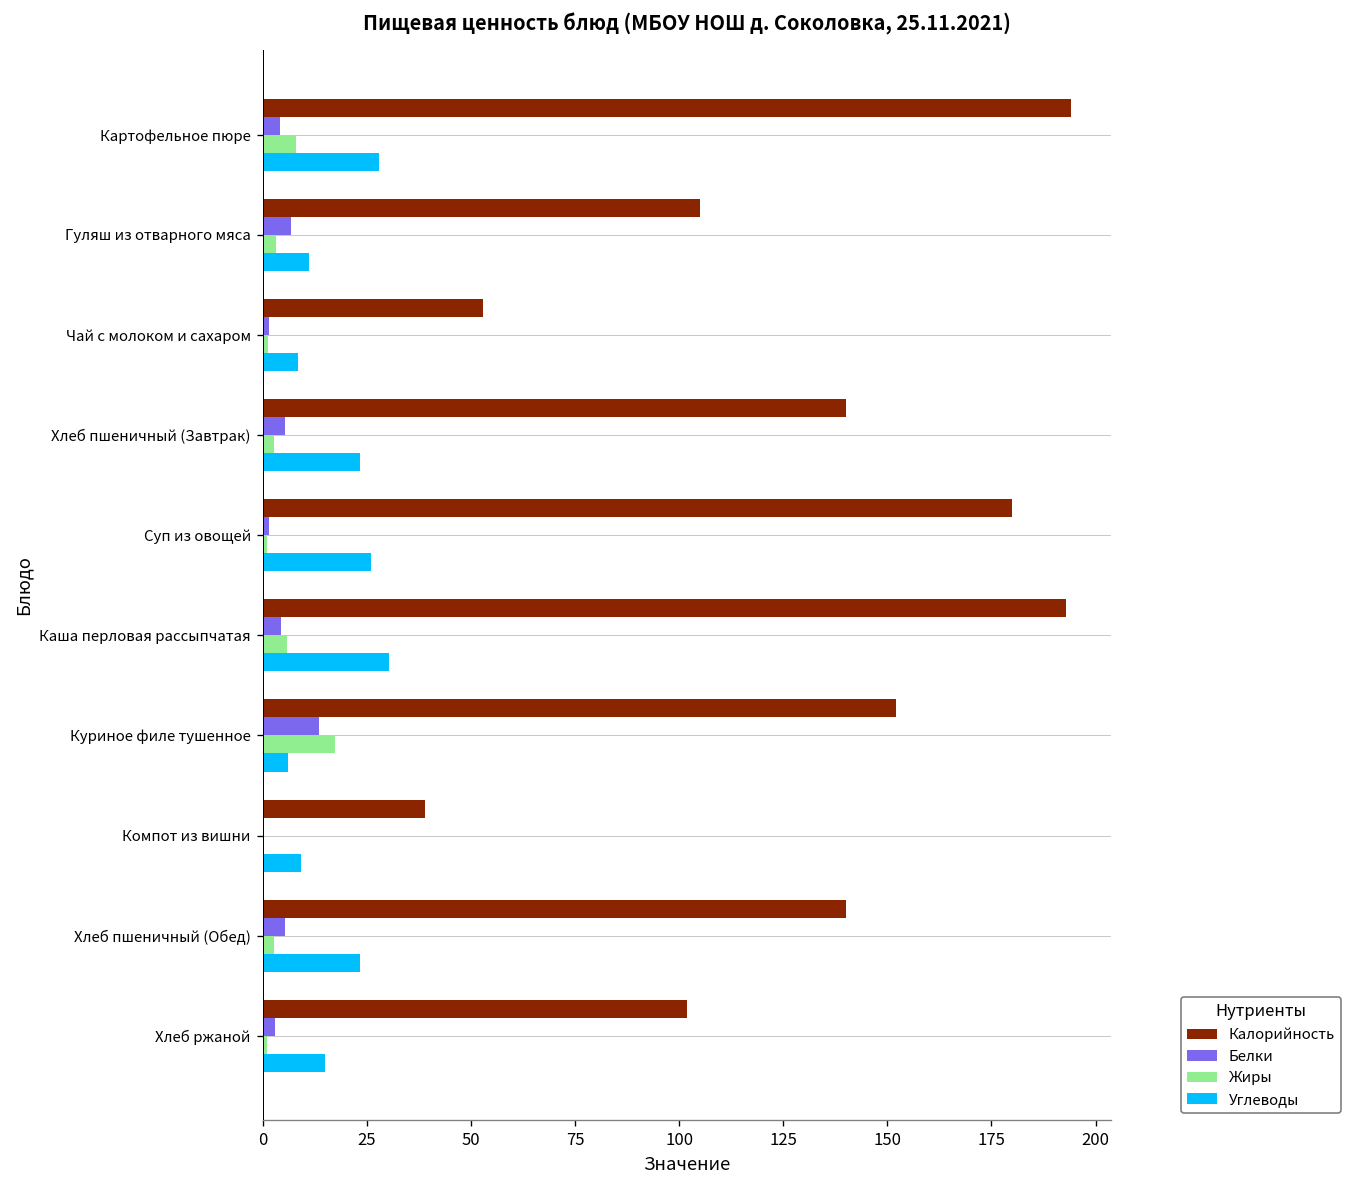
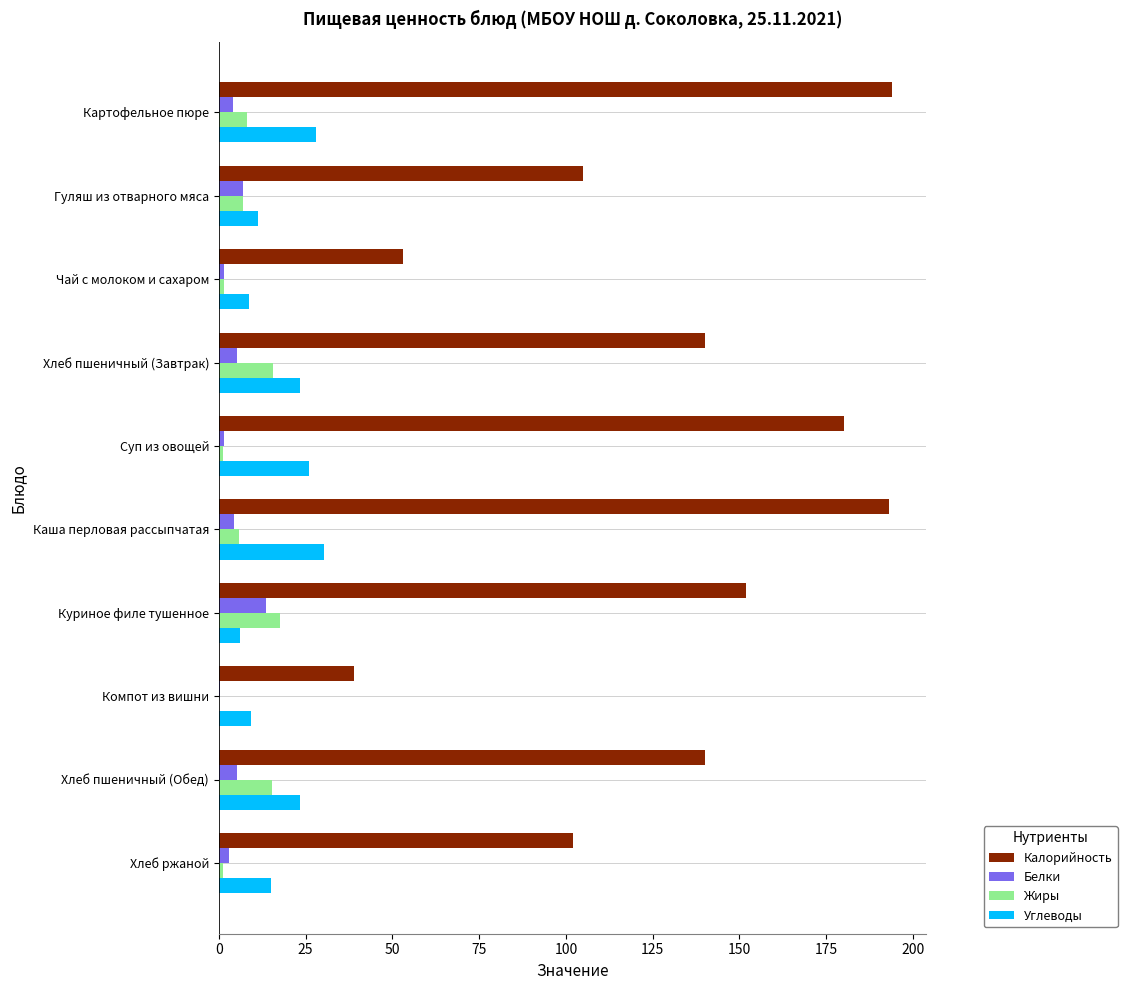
  {
    "Калорийность": {
      "Картофельное пюре": 194,
      "Гуляш из отварного мяса": 105,
      "Чай с молоком и сахаром": 53,
      "Хлеб пшеничный (Завтрак)": 140,
      "Суп из овощей": 180,
      "Каша перловая рассыпчатая": 193,
      "Куриное филе тушенное": 152,
      "Компот из вишни": 39,
      "Хлеб пшеничный (Обед)": 140,
      "Хлеб ржаной": 102
    },
    "Белки": {
      "Картофельное пюре": 4,
      "Гуляш из отварного мяса": 7,
      "Чай с молоком и сахаром": 2,
      "Хлеб пшеничный (Завтрак)": 5,
      "Суп из овощей": 2,
      "Каша перловая рассыпчатая": 4,
      "Куриное филе тушенное": 14,
      "Хлеб пшеничный (Обед)": 5,
      "Хлеб ржаной": 3
    },
    "Жиры": {
      "Картофельное пюре": 8,
-     "Гуляш из отварного мяса": 3,
+     "Гуляш из отварного мяса": 7,
      "Чай с молоком и сахаром": 1,
-     "Хлеб пшеничный (Завтрак)": 3,
+     "Хлеб пшеничный (Завтрак)": 16,
      "Суп из овощей": 1,
      "Каша перловая рассыпчатая": 6,
      "Куриное филе тушенное": 18,
-     "Хлеб пшеничный (Обед)": 3,
+     "Хлеб пшеничный (Обед)": 15,
      "Хлеб ржаной": 1
    },
    "Углеводы": {
      "Картофельное пюре": 28,
      "Гуляш из отварного мяса": 11,
      "Чай с молоком и сахаром": 9,
      "Хлеб пшеничный (Завтрак)": 24,
      "Суп из овощей": 26,
      "Каша перловая рассыпчатая": 30,
      "Куриное филе тушенное": 6,
      "Компот из вишни": 9,
      "Хлеб пшеничный (Обед)": 24,
      "Хлеб ржаной": 15
    }
  }
